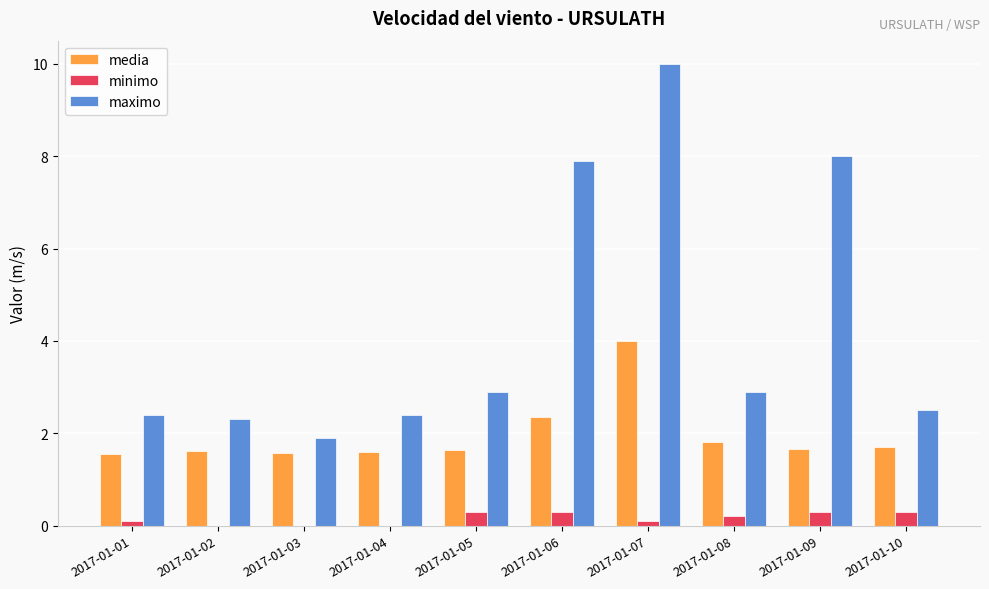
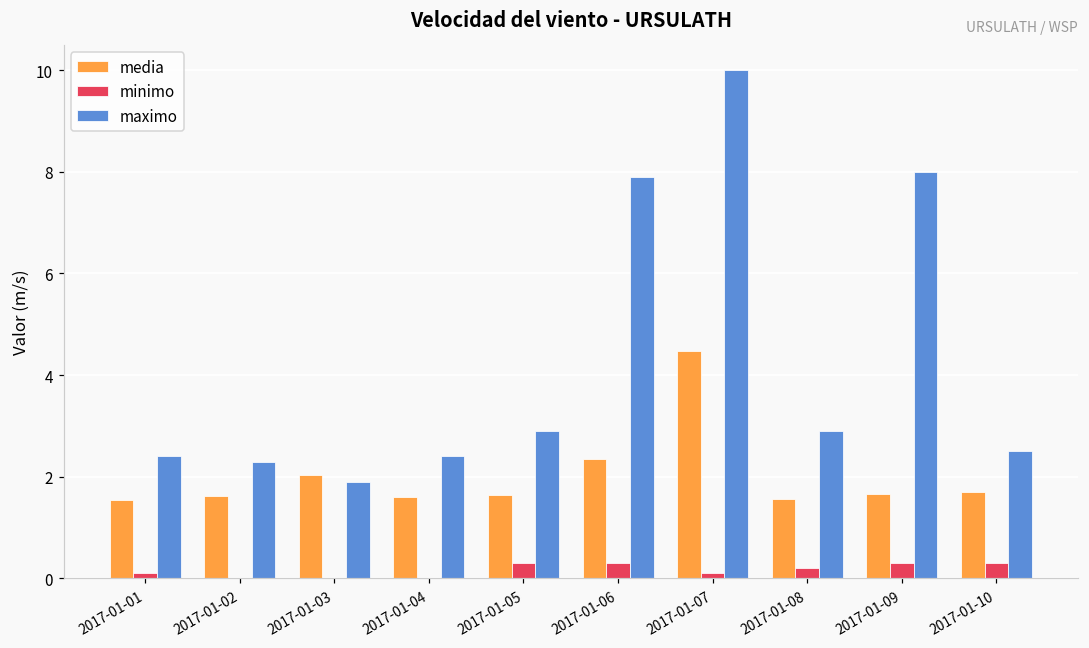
  {
    "media": {
      "2017-01-01": 1.5,
      "2017-01-02": 1.6,
-     "2017-01-03": 1.6,
+     "2017-01-03": 2.0,
      "2017-01-04": 1.6,
      "2017-01-05": 1.6,
      "2017-01-06": 2.4,
-     "2017-01-07": 4.0,
-     "2017-01-08": 1.8,
+     "2017-01-07": 4.5,
+     "2017-01-08": 1.6,
      "2017-01-09": 1.7,
      "2017-01-10": 1.7
    },
    "minimo": {
      "2017-01-01": 0.1,
      "2017-01-02": 0.0,
      "2017-01-03": 0.0,
      "2017-01-04": 0.0,
      "2017-01-05": 0.3,
      "2017-01-06": 0.3,
      "2017-01-07": 0.1,
      "2017-01-08": 0.2,
      "2017-01-09": 0.3,
      "2017-01-10": 0.3
    },
    "maximo": {
      "2017-01-01": 2.4,
      "2017-01-02": 2.3,
      "2017-01-03": 1.9,
      "2017-01-04": 2.4,
      "2017-01-05": 2.9,
      "2017-01-06": 7.9,
      "2017-01-07": 10.0,
      "2017-01-08": 2.9,
      "2017-01-09": 8.0,
      "2017-01-10": 2.5
    }
  }
